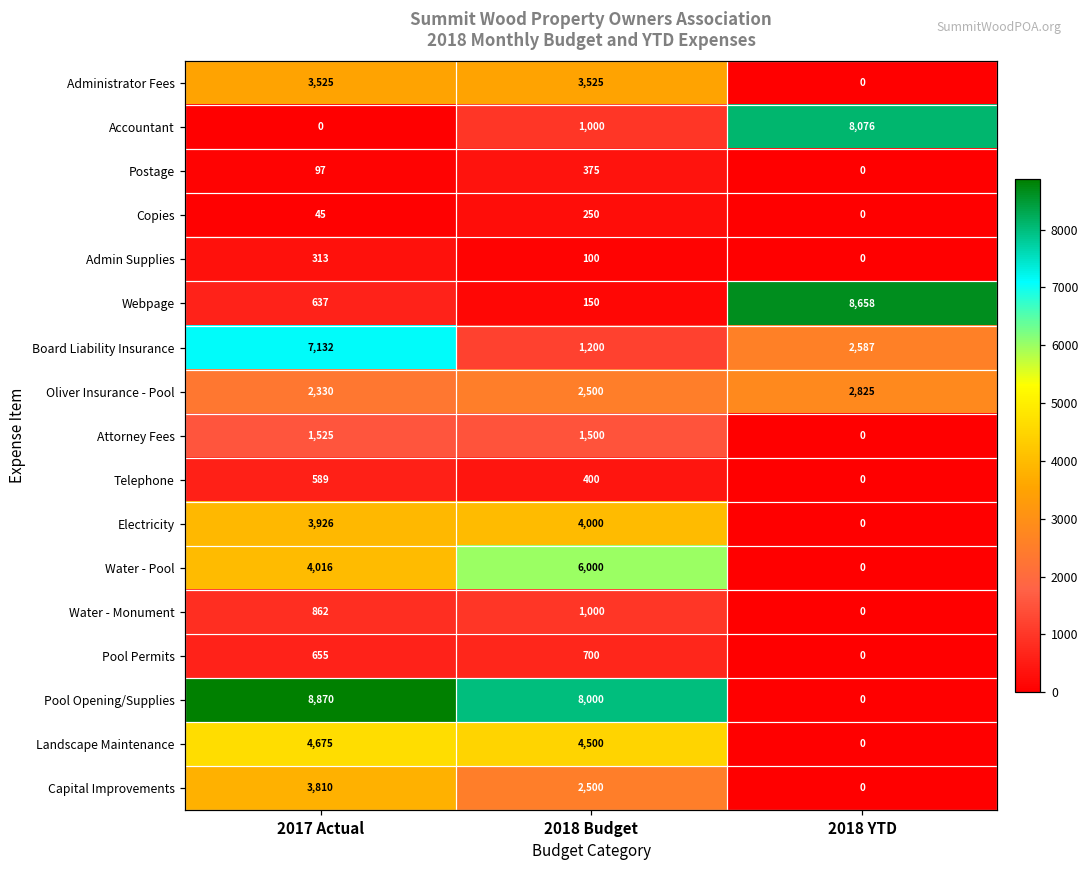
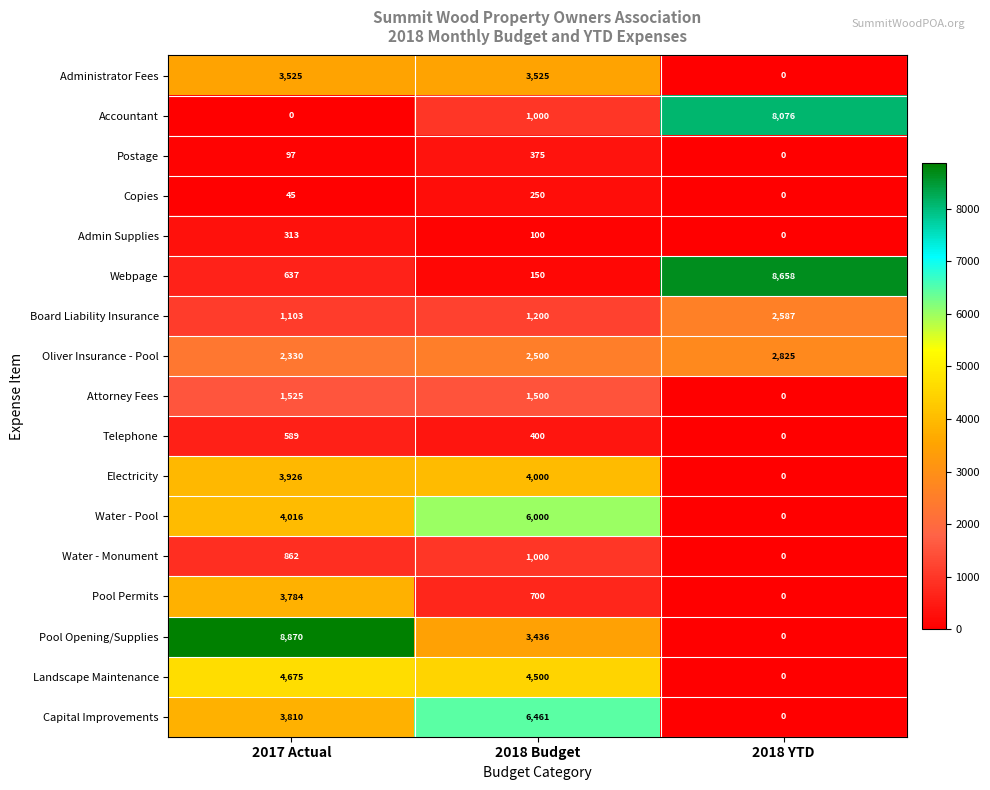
  {
    "Administrator Fees": {
      "2017 Actual": "3,525",
      "2018 Budget": "3,525",
      "2018 YTD": "0"
    },
    "Accountant": {
      "2017 Actual": "0",
      "2018 Budget": "1,000",
      "2018 YTD": "8,076"
    },
    "Postage": {
      "2017 Actual": "97",
      "2018 Budget": "375",
      "2018 YTD": "0"
    },
    "Copies": {
      "2017 Actual": "45",
      "2018 Budget": "250",
      "2018 YTD": "0"
    },
    "Admin Supplies": {
      "2017 Actual": "313",
      "2018 Budget": "100",
      "2018 YTD": "0"
    },
    "Webpage": {
      "2017 Actual": "637",
      "2018 Budget": "150",
      "2018 YTD": "8,658"
    },
    "Board Liability Insurance": {
-     "2017 Actual": "7,132",
+     "2017 Actual": "1,103",
      "2018 Budget": "1,200",
      "2018 YTD": "2,587"
    },
    "Oliver Insurance - Pool": {
      "2017 Actual": "2,330",
      "2018 Budget": "2,500",
      "2018 YTD": "2,825"
    },
    "Attorney Fees": {
      "2017 Actual": "1,525",
      "2018 Budget": "1,500",
      "2018 YTD": "0"
    },
    "Telephone": {
      "2017 Actual": "589",
      "2018 Budget": "400",
      "2018 YTD": "0"
    },
    "Electricity": {
      "2017 Actual": "3,926",
      "2018 Budget": "4,000",
      "2018 YTD": "0"
    },
    "Water - Pool": {
      "2017 Actual": "4,016",
      "2018 Budget": "6,000",
      "2018 YTD": "0"
    },
    "Water - Monument": {
      "2017 Actual": "862",
      "2018 Budget": "1,000",
      "2018 YTD": "0"
    },
    "Pool Permits": {
-     "2017 Actual": "655",
+     "2017 Actual": "3,784",
      "2018 Budget": "700",
      "2018 YTD": "0"
    },
    "Pool Opening/Supplies": {
      "2017 Actual": "8,870",
-     "2018 Budget": "8,000",
+     "2018 Budget": "3,436",
      "2018 YTD": "0"
    },
    "Landscape Maintenance": {
      "2017 Actual": "4,675",
      "2018 Budget": "4,500",
      "2018 YTD": "0"
    },
    "Capital Improvements": {
      "2017 Actual": "3,810",
-     "2018 Budget": "2,500",
+     "2018 Budget": "6,461",
      "2018 YTD": "0"
    }
  }
